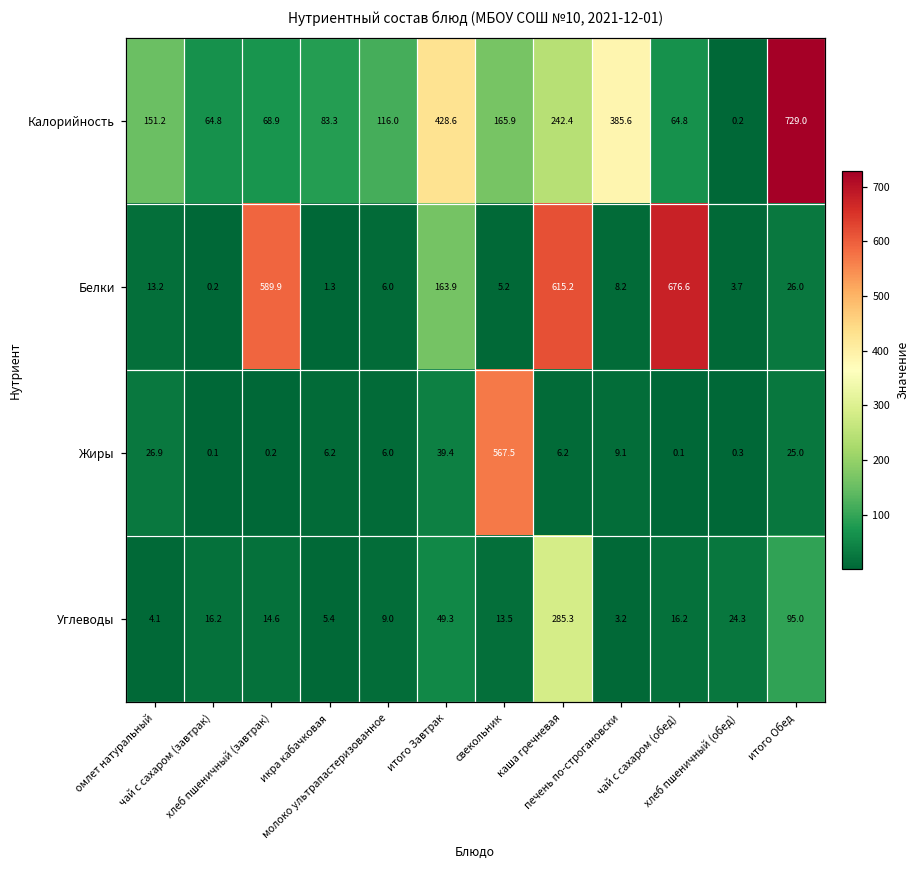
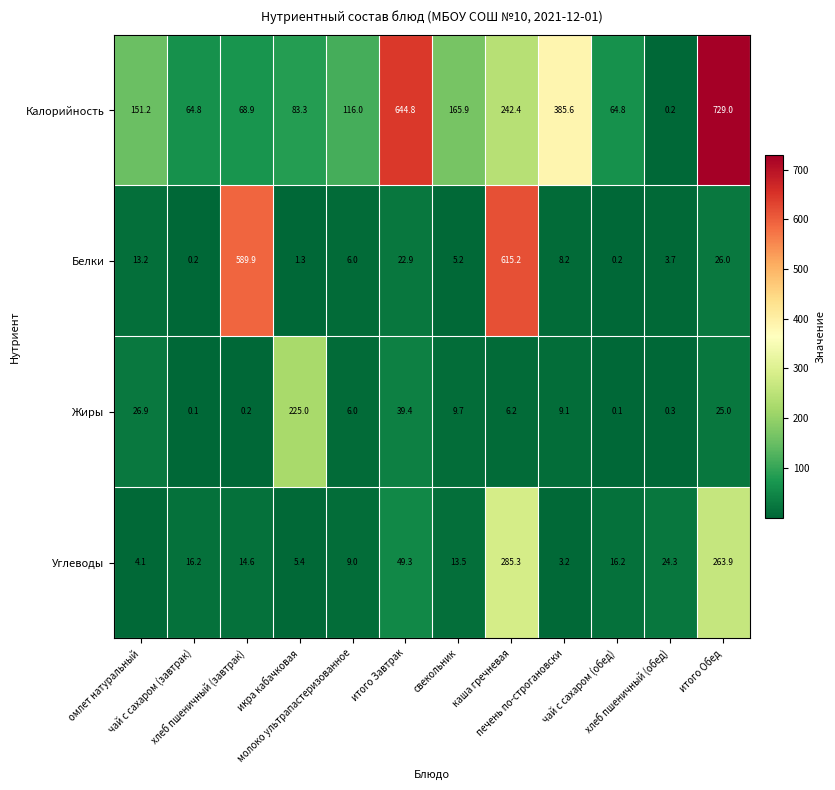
  {
    "Калорийность": {
      "омлет натуральный": 151.2,
      "чай с сахаром (завтрак)": 64.8,
      "хлеб пшеничный (завтрак)": 68.9,
      "икра кабачковая": 83.3,
      "молоко ультрапастеризованное": 116.0,
-     "итого Завтрак": 428.6,
+     "итого Завтрак": 644.8,
      "свекольник": 165.9,
      "каша гречневая": 242.4,
      "печень по-строгановски": 385.6,
      "чай с сахаром (обед)": 64.8,
      "хлеб пшеничный (обед)": 0.2,
      "итого Обед": 729.0
    },
    "Белки": {
      "омлет натуральный": 13.2,
      "чай с сахаром (завтрак)": 0.2,
      "хлеб пшеничный (завтрак)": 589.9,
      "икра кабачковая": 1.3,
      "молоко ультрапастеризованное": 6.0,
-     "итого Завтрак": 163.9,
+     "итого Завтрак": 22.9,
      "свекольник": 5.2,
      "каша гречневая": 615.2,
      "печень по-строгановски": 8.2,
-     "чай с сахаром (обед)": 676.6,
+     "чай с сахаром (обед)": 0.2,
      "хлеб пшеничный (обед)": 3.7,
      "итого Обед": 26.0
    },
    "Жиры": {
      "омлет натуральный": 26.9,
      "чай с сахаром (завтрак)": 0.1,
      "хлеб пшеничный (завтрак)": 0.2,
-     "икра кабачковая": 6.2,
+     "икра кабачковая": 225.0,
      "молоко ультрапастеризованное": 6.0,
      "итого Завтрак": 39.4,
-     "свекольник": 567.5,
+     "свекольник": 9.7,
      "каша гречневая": 6.2,
      "печень по-строгановски": 9.1,
      "чай с сахаром (обед)": 0.1,
      "хлеб пшеничный (обед)": 0.3,
      "итого Обед": 25.0
    },
    "Углеводы": {
      "омлет натуральный": 4.1,
      "чай с сахаром (завтрак)": 16.2,
      "хлеб пшеничный (завтрак)": 14.6,
      "икра кабачковая": 5.4,
      "молоко ультрапастеризованное": 9.0,
      "итого Завтрак": 49.3,
      "свекольник": 13.5,
      "каша гречневая": 285.3,
      "печень по-строгановски": 3.2,
      "чай с сахаром (обед)": 16.2,
      "хлеб пшеничный (обед)": 24.3,
-     "итого Обед": 95.0
+     "итого Обед": 263.9
    }
  }
